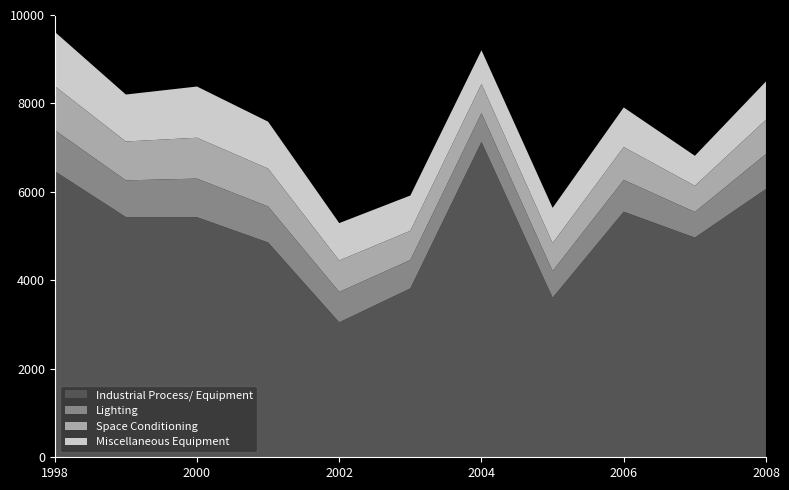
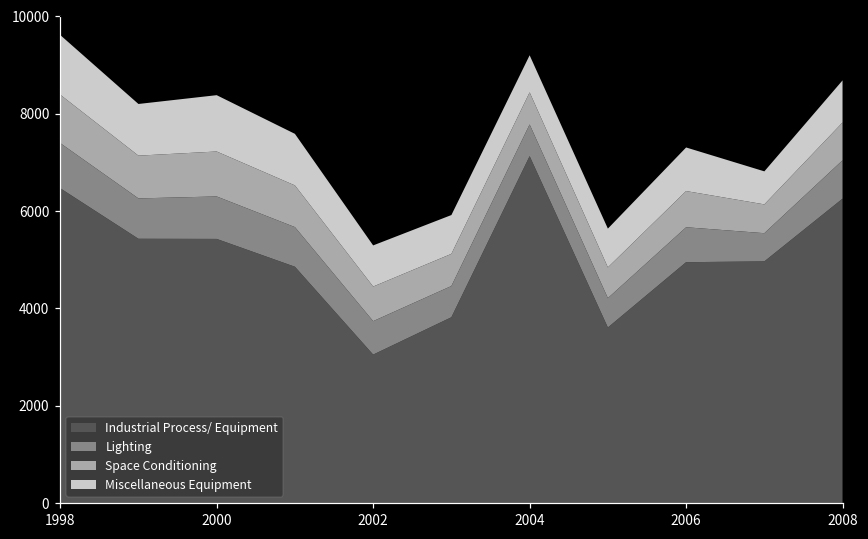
  {
    "Industrial Process/ Equipment": {
-     "2006": 5600,
-     "2008": 6100
+     "2006": 5000,
+     "2008": 6300
    }
  }
